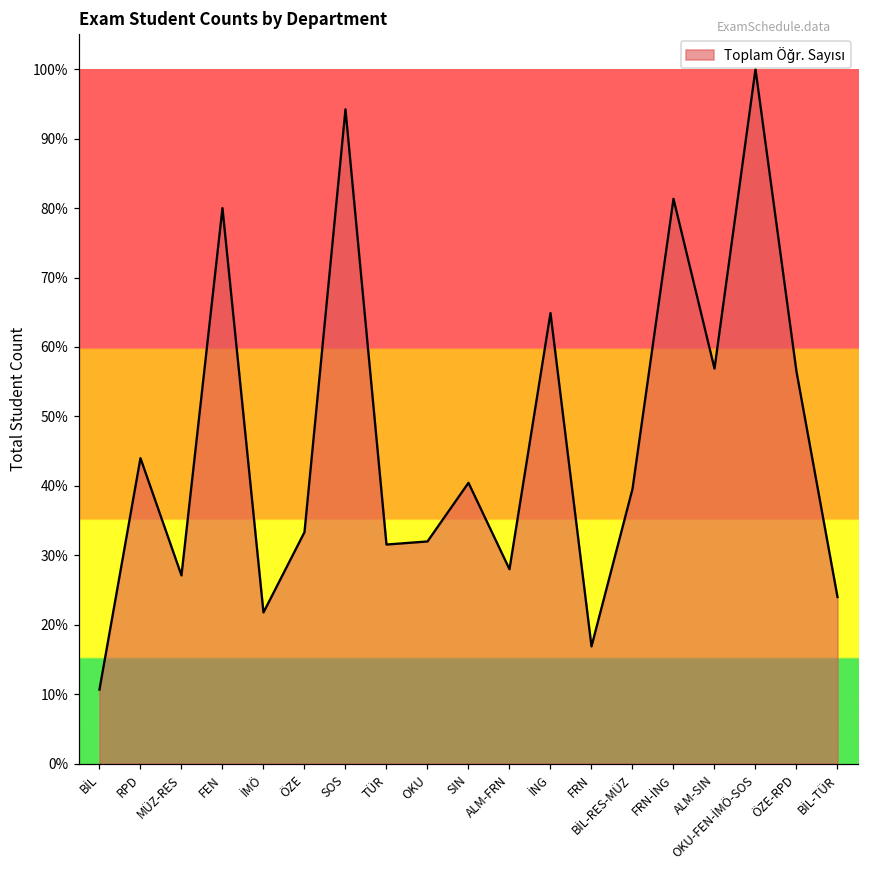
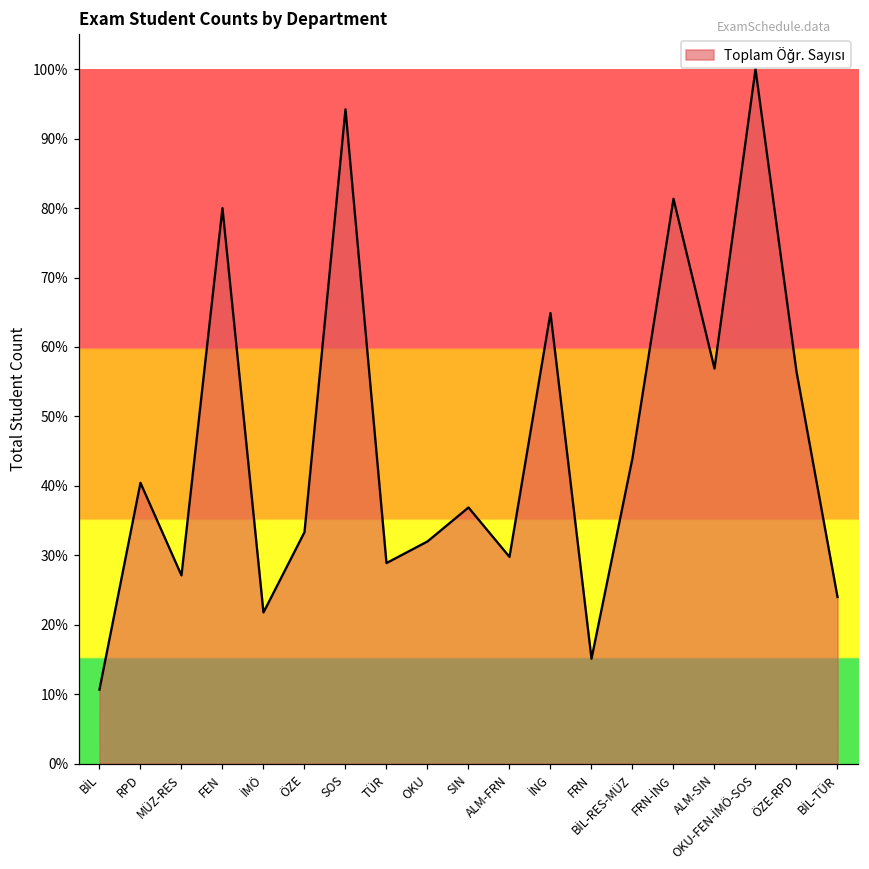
  {
    "BİL": "11%",
-   "RPD": "44%",
+   "RPD": "40%",
    "MÜZ-RES": "27%",
    "FEN": "80%",
    "İMÖ": "22%",
    "ÖZE": "33%",
    "SOS": "94%",
-   "TÜR": "32%",
+   "TÜR": "29%",
    "OKU": "32%",
-   "SIN": "40%",
-   "ALM-FRN": "28%",
+   "SIN": "37%",
+   "ALM-FRN": "30%",
    "İNG": "65%",
-   "FRN": "17%",
-   "BİL-RES-MÜZ": "40%",
+   "FRN": "15%",
+   "BİL-RES-MÜZ": "44%",
    "FRN-İNG": "81%",
    "ALM-SIN": "57%",
    "OKU-FEN-İMÖ-SOS": "100%",
    "ÖZE-RPD": "56%",
    "BİL-TÜR": "24%"
  }
